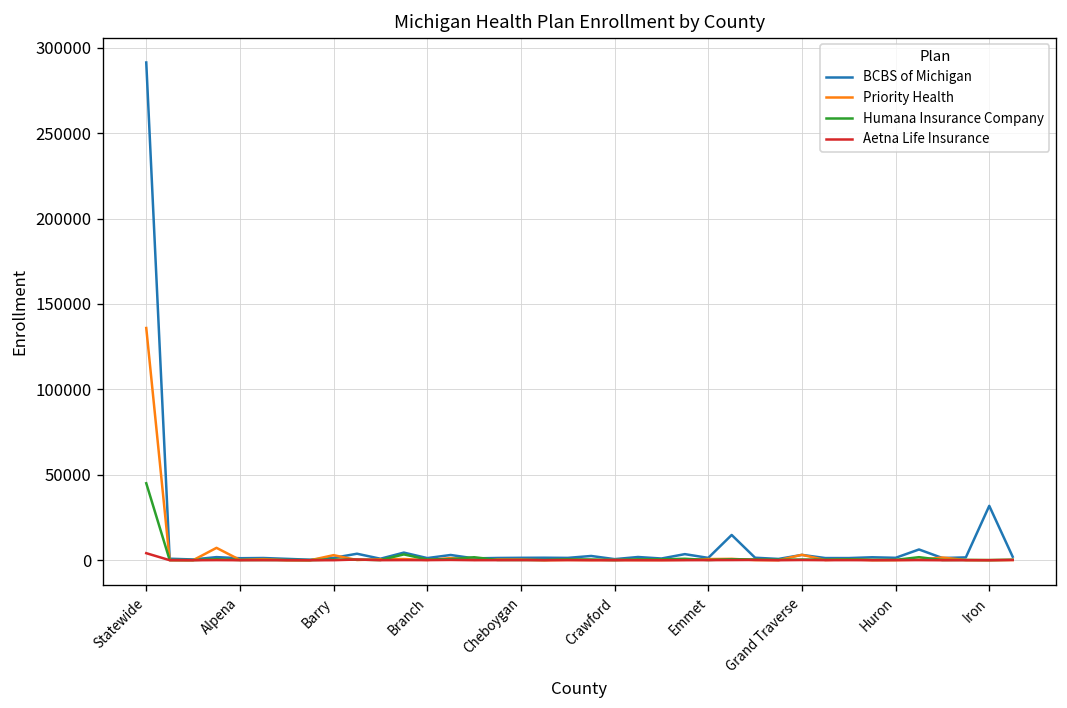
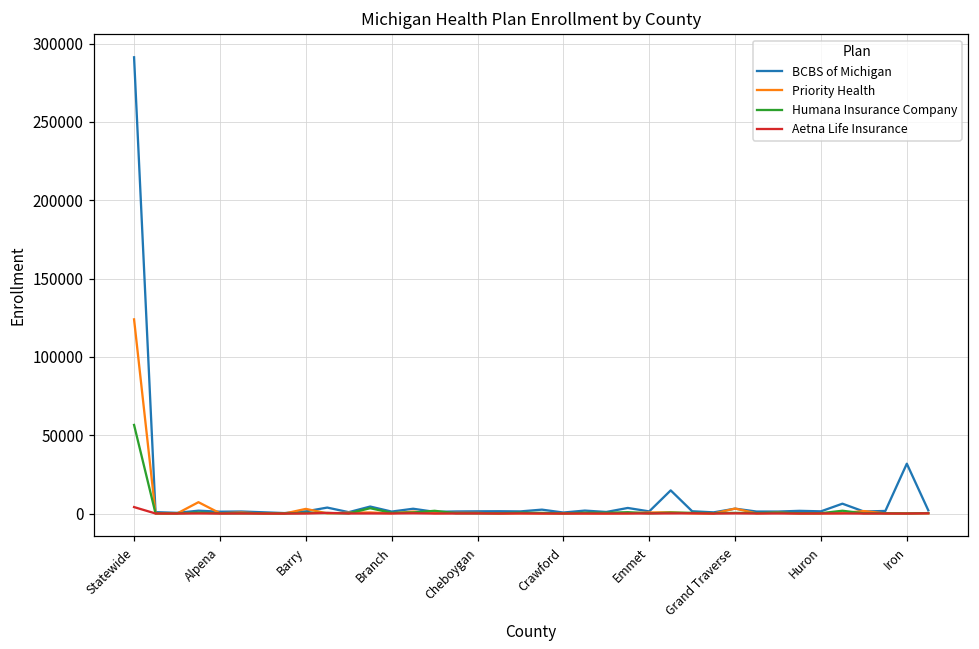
  {
    "BCBS of Michigan": {
      "Statewide": 291000,
      "Iron": 32000
    },
    "Priority Health": {
-     "Statewide": 136000
+     "Statewide": 124000
    },
    "Humana Insurance Company": {
-     "Statewide": 45000
+     "Statewide": 57000
    },
    "Aetna Life Insurance": {
      "Statewide": 4000
    }
  }
